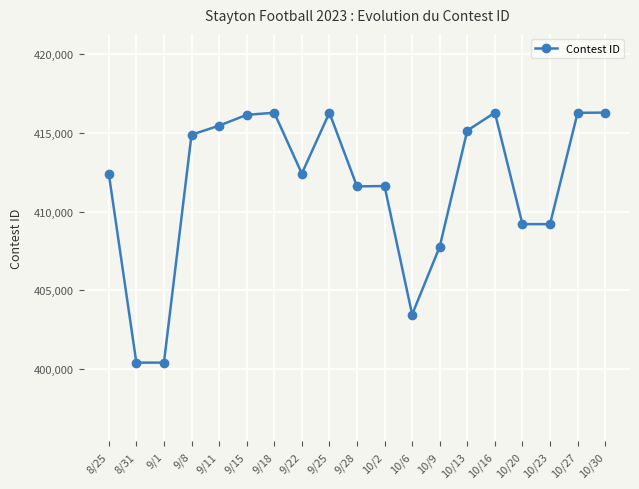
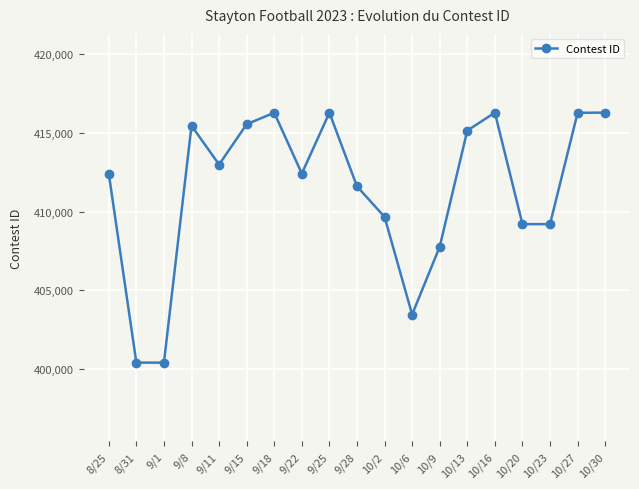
  {
    "8/25": "412,400",
    "8/31": "400,400",
    "9/1": "400,400",
-   "9/8": "414,900",
-   "9/11": "415,500",
-   "9/15": "416,100",
+   "9/8": "415,500",
+   "9/11": "413,000",
+   "9/15": "415,600",
    "9/18": "416,300",
    "9/22": "412,400",
    "9/25": "416,300",
    "9/28": "411,600",
-   "10/2": "411,600",
+   "10/2": "409,700",
    "10/6": "403,500",
    "10/9": "407,800",
    "10/13": "415,100",
    "10/16": "416,300",
    "10/20": "409,200",
    "10/23": "409,200",
    "10/27": "416,300",
    "10/30": "416,300"
  }
